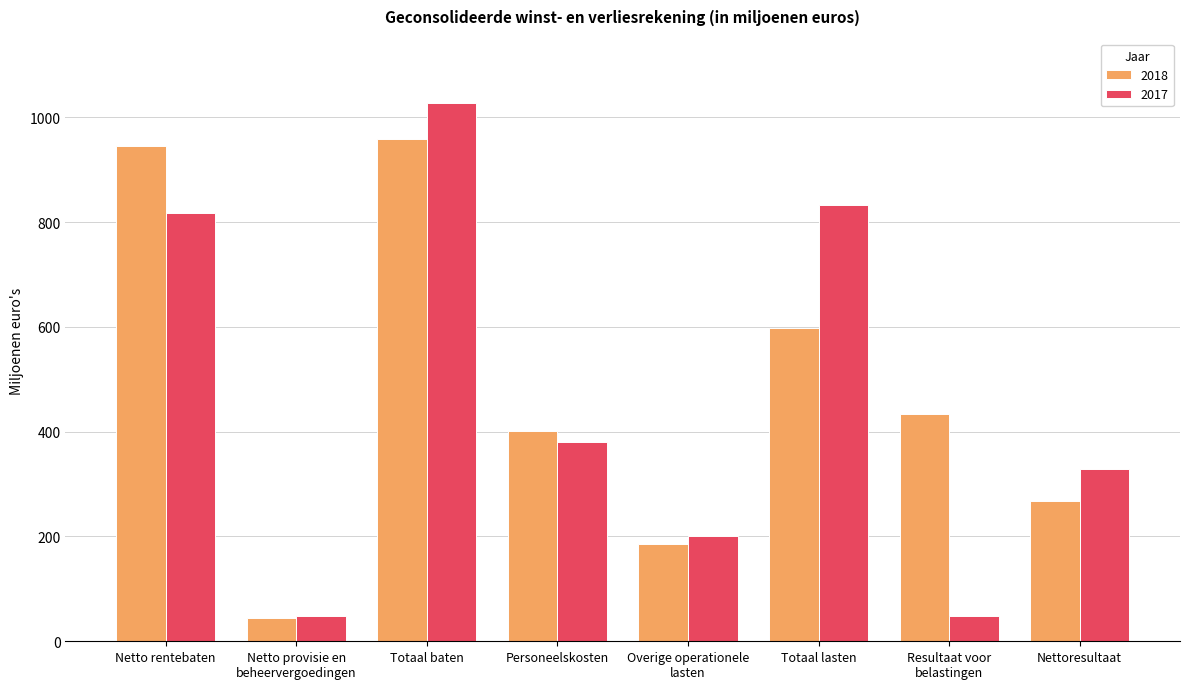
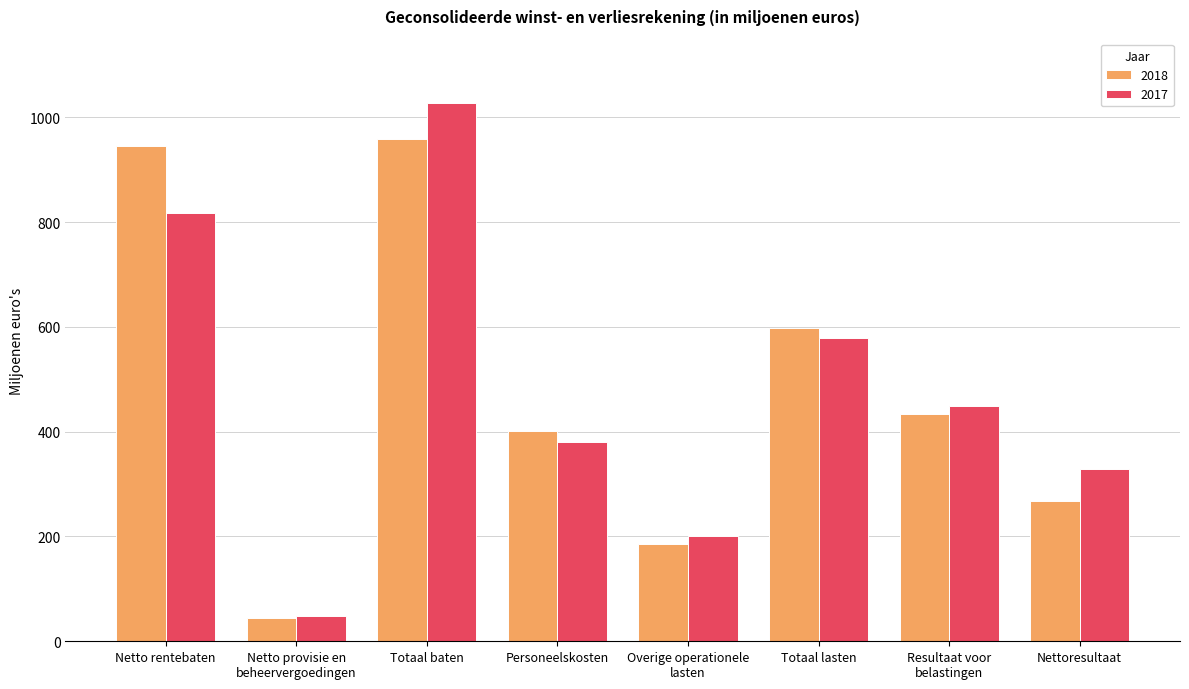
  {
    "2018": {
      "Netto rentebaten": 950,
      "Netto provisie en beheervergoedingen": 40,
      "Totaal baten": 960,
      "Personeelskosten": 400,
      "Overige operationele lasten": 190,
      "Totaal lasten": 600,
      "Resultaat voor belastingen": 430,
      "Nettoresultaat": 270
    },
    "2017": {
      "Netto rentebaten": 820,
      "Netto provisie en beheervergoedingen": 50,
      "Totaal baten": 1030,
      "Personeelskosten": 380,
      "Overige operationele lasten": 200,
-     "Totaal lasten": 830,
-     "Resultaat voor belastingen": 50,
+     "Totaal lasten": 580,
+     "Resultaat voor belastingen": 450,
      "Nettoresultaat": 330
    }
  }
